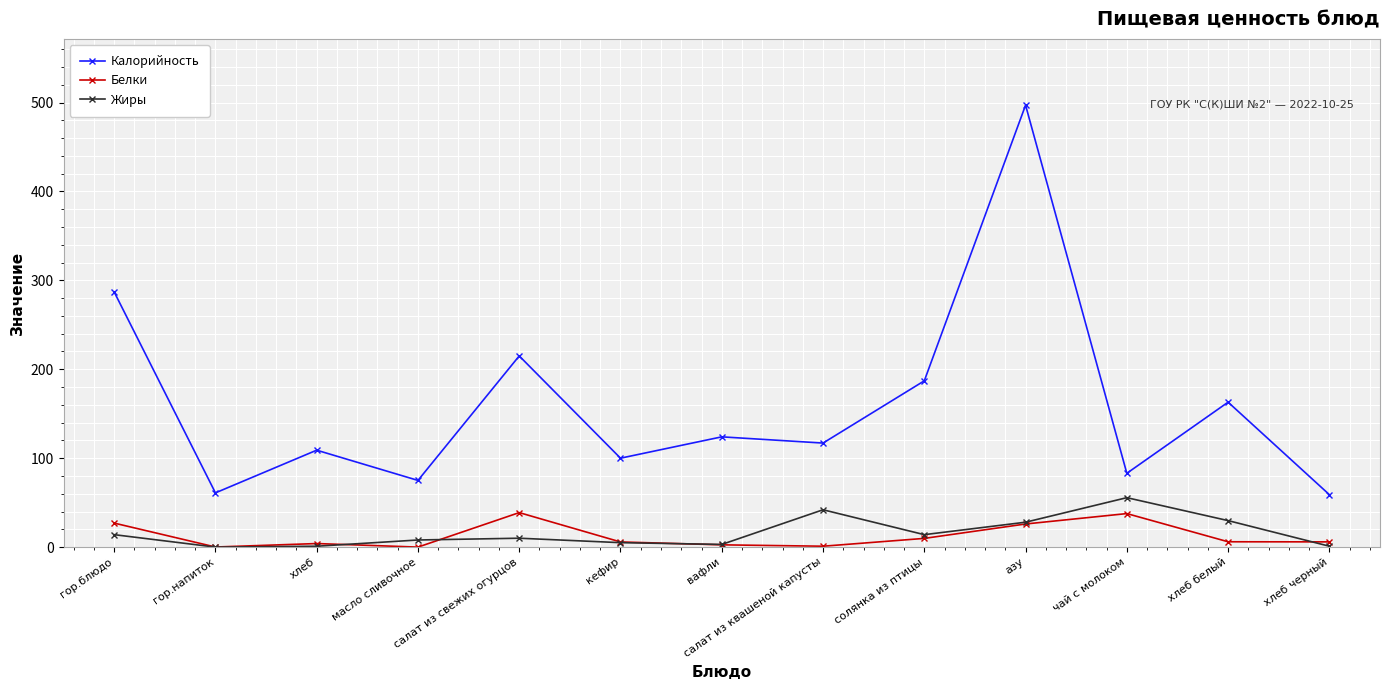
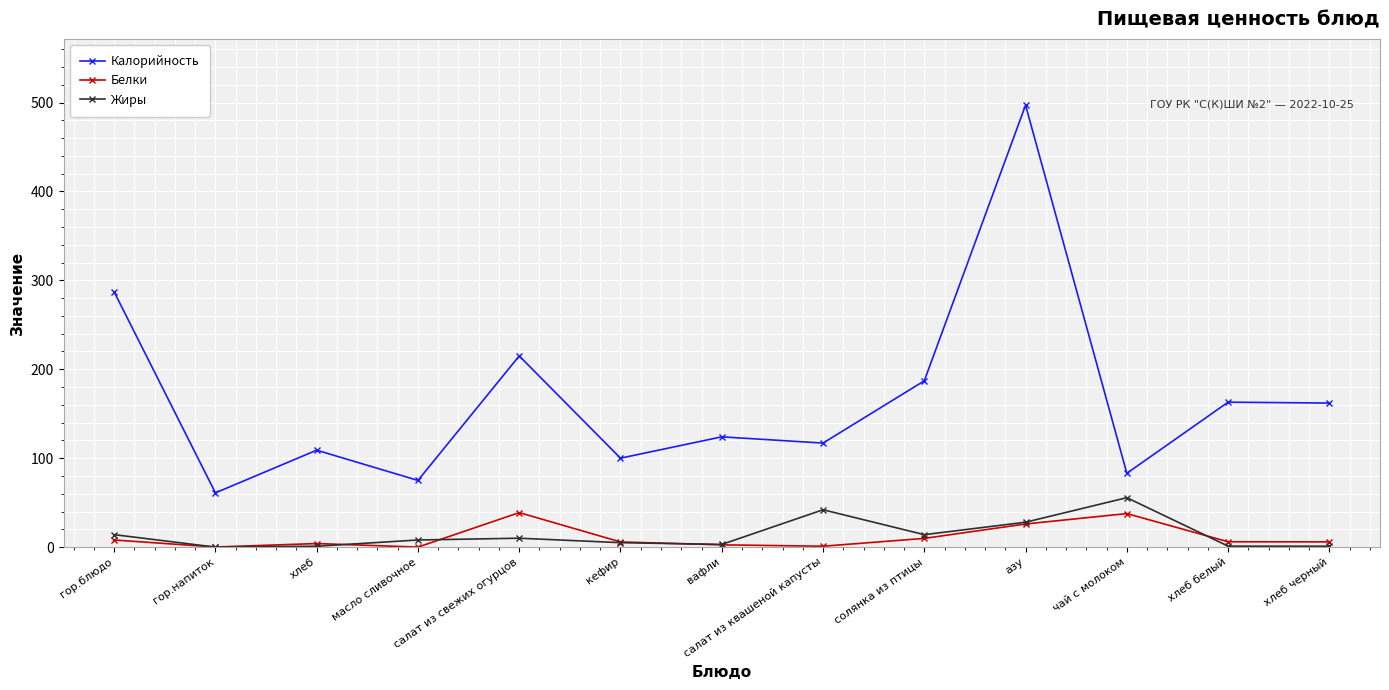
  {
    "Калорийность": {
      "гор.блюдо": 290,
      "гор.напиток": 60,
      "хлеб": 110,
      "масло сливочное": 80,
      "салат из свежих огурцов": 220,
      "кефир": 100,
      "вафли": 120,
      "салат из квашеной капусты": 120,
      "солянка из птицы": 190,
      "азу": 500,
      "чай с молоком": 80,
      "хлеб белый": 160,
-     "хлеб черный": 60
+     "хлеб черный": 160
    },
    "Белки": {
-     "гор.блюдо": 30,
+     "гор.блюдо": 10,
      "хлеб": 0,
      "масло сливочное": 0,
      "салат из свежих огурцов": 40,
      "салат из квашеной капусты": 0,
      "солянка из птицы": 10,
      "чай с молоком": 40,
      "хлеб белый": 10,
      "хлеб черный": 10
    },
    "Жиры": {
      "гор.блюдо": 10,
      "хлеб": 0,
      "масло сливочное": 10,
      "салат из свежих огурцов": 10,
      "салат из квашеной капусты": 40,
      "солянка из птицы": 10,
      "чай с молоком": 60,
-     "хлеб белый": 30,
+     "хлеб белый": 0,
      "хлеб черный": 0
    }
  }
